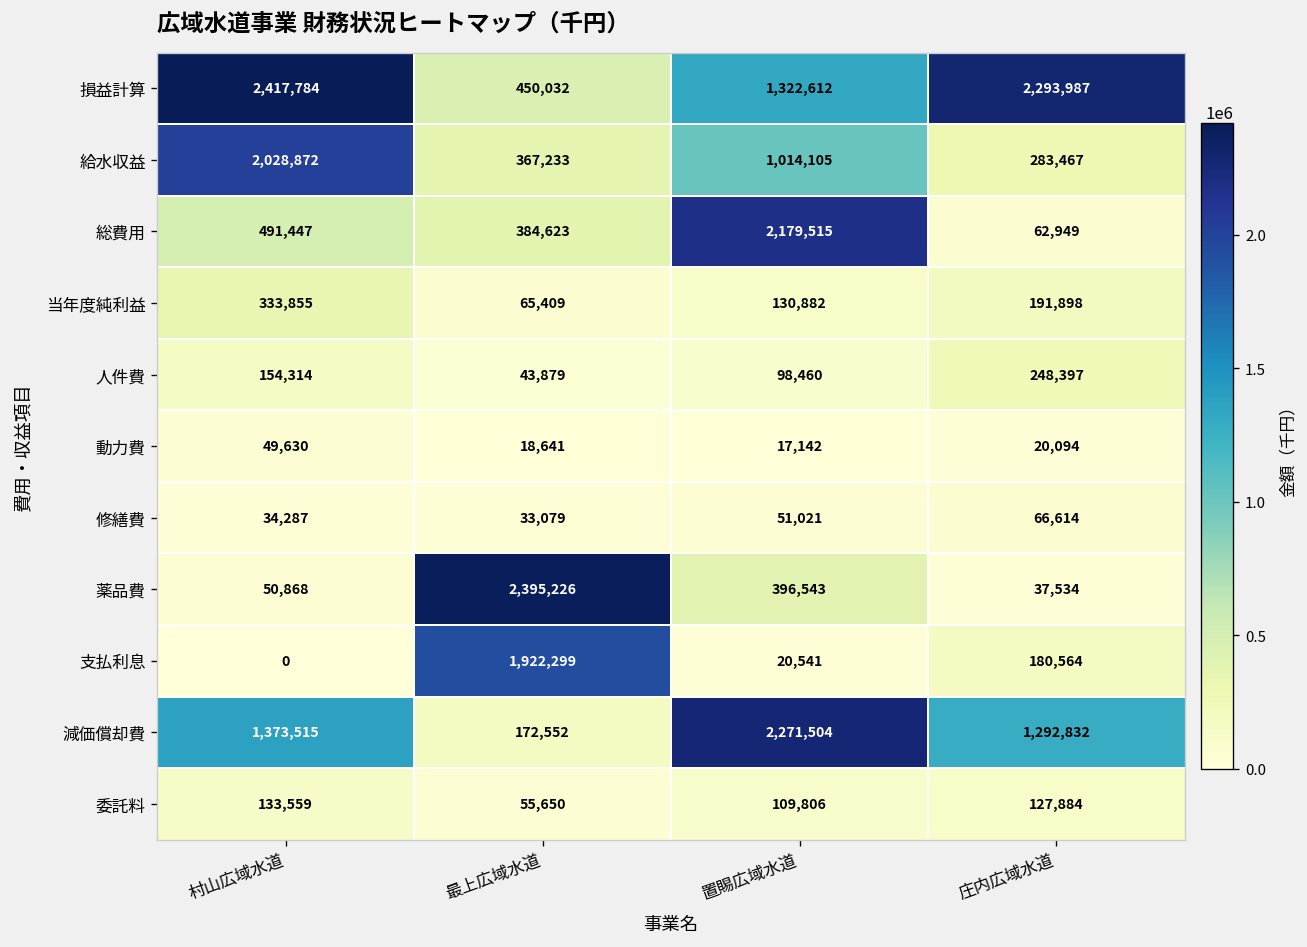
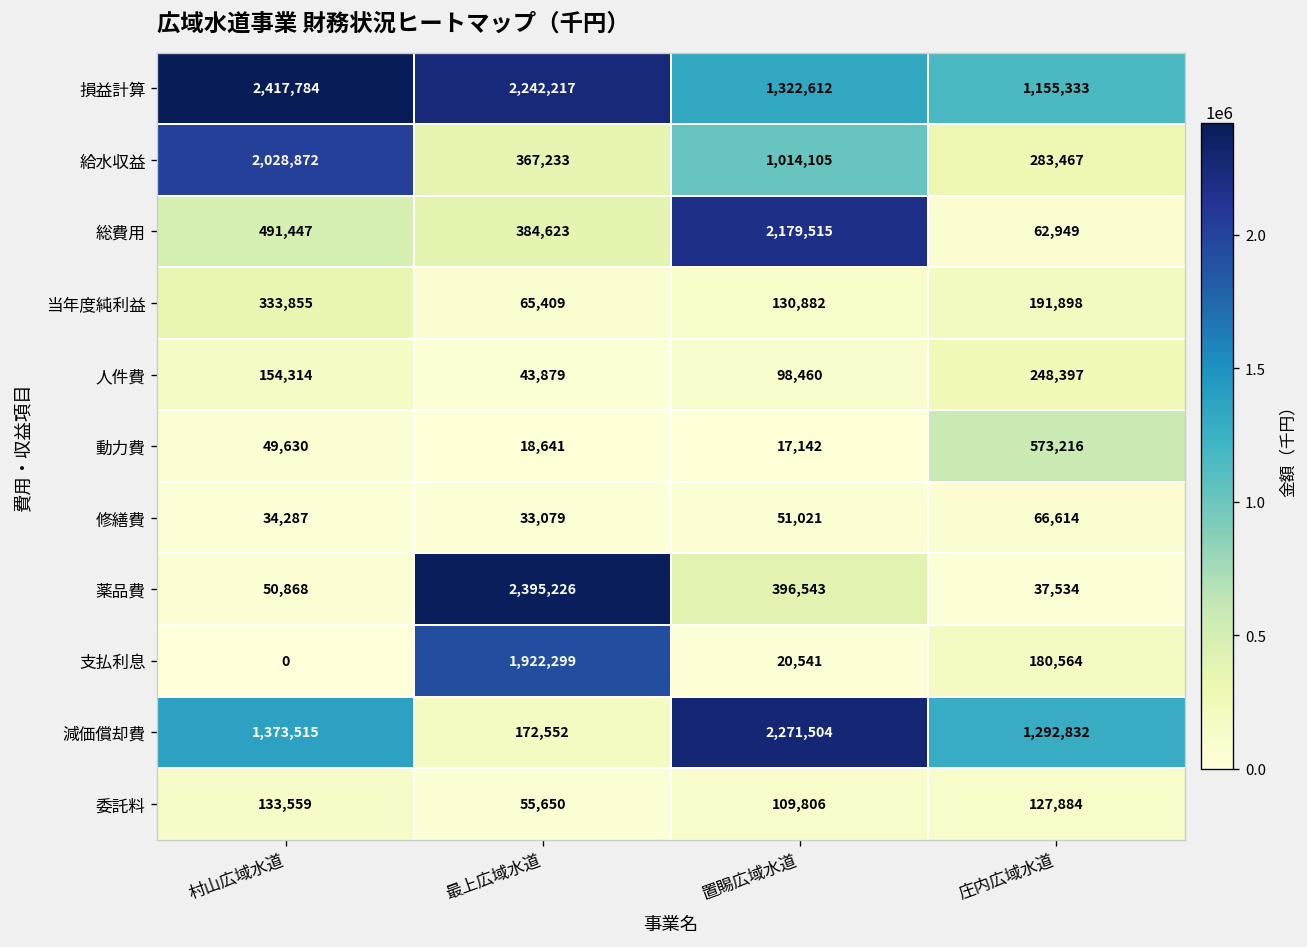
  {
    "損益計算": {
      "村山広域水道": "2,417,784",
-     "最上広域水道": "450,032",
+     "最上広域水道": "2,242,217",
      "置賜広域水道": "1,322,612",
-     "庄内広域水道": "2,293,987"
+     "庄内広域水道": "1,155,333"
    },
    "給水収益": {
      "村山広域水道": "2,028,872",
      "最上広域水道": "367,233",
      "置賜広域水道": "1,014,105",
      "庄内広域水道": "283,467"
    },
    "総費用": {
      "村山広域水道": "491,447",
      "最上広域水道": "384,623",
      "置賜広域水道": "2,179,515",
      "庄内広域水道": "62,949"
    },
    "当年度純利益": {
      "村山広域水道": "333,855",
      "最上広域水道": "65,409",
      "置賜広域水道": "130,882",
      "庄内広域水道": "191,898"
    },
    "人件費": {
      "村山広域水道": "154,314",
      "最上広域水道": "43,879",
      "置賜広域水道": "98,460",
      "庄内広域水道": "248,397"
    },
    "動力費": {
      "村山広域水道": "49,630",
      "最上広域水道": "18,641",
      "置賜広域水道": "17,142",
-     "庄内広域水道": "20,094"
+     "庄内広域水道": "573,216"
    },
    "修繕費": {
      "村山広域水道": "34,287",
      "最上広域水道": "33,079",
      "置賜広域水道": "51,021",
      "庄内広域水道": "66,614"
    },
    "薬品費": {
      "村山広域水道": "50,868",
      "最上広域水道": "2,395,226",
      "置賜広域水道": "396,543",
      "庄内広域水道": "37,534"
    },
    "支払利息": {
      "村山広域水道": "0",
      "最上広域水道": "1,922,299",
      "置賜広域水道": "20,541",
      "庄内広域水道": "180,564"
    },
    "減価償却費": {
      "村山広域水道": "1,373,515",
      "最上広域水道": "172,552",
      "置賜広域水道": "2,271,504",
      "庄内広域水道": "1,292,832"
    },
    "委託料": {
      "村山広域水道": "133,559",
      "最上広域水道": "55,650",
      "置賜広域水道": "109,806",
      "庄内広域水道": "127,884"
    }
  }
